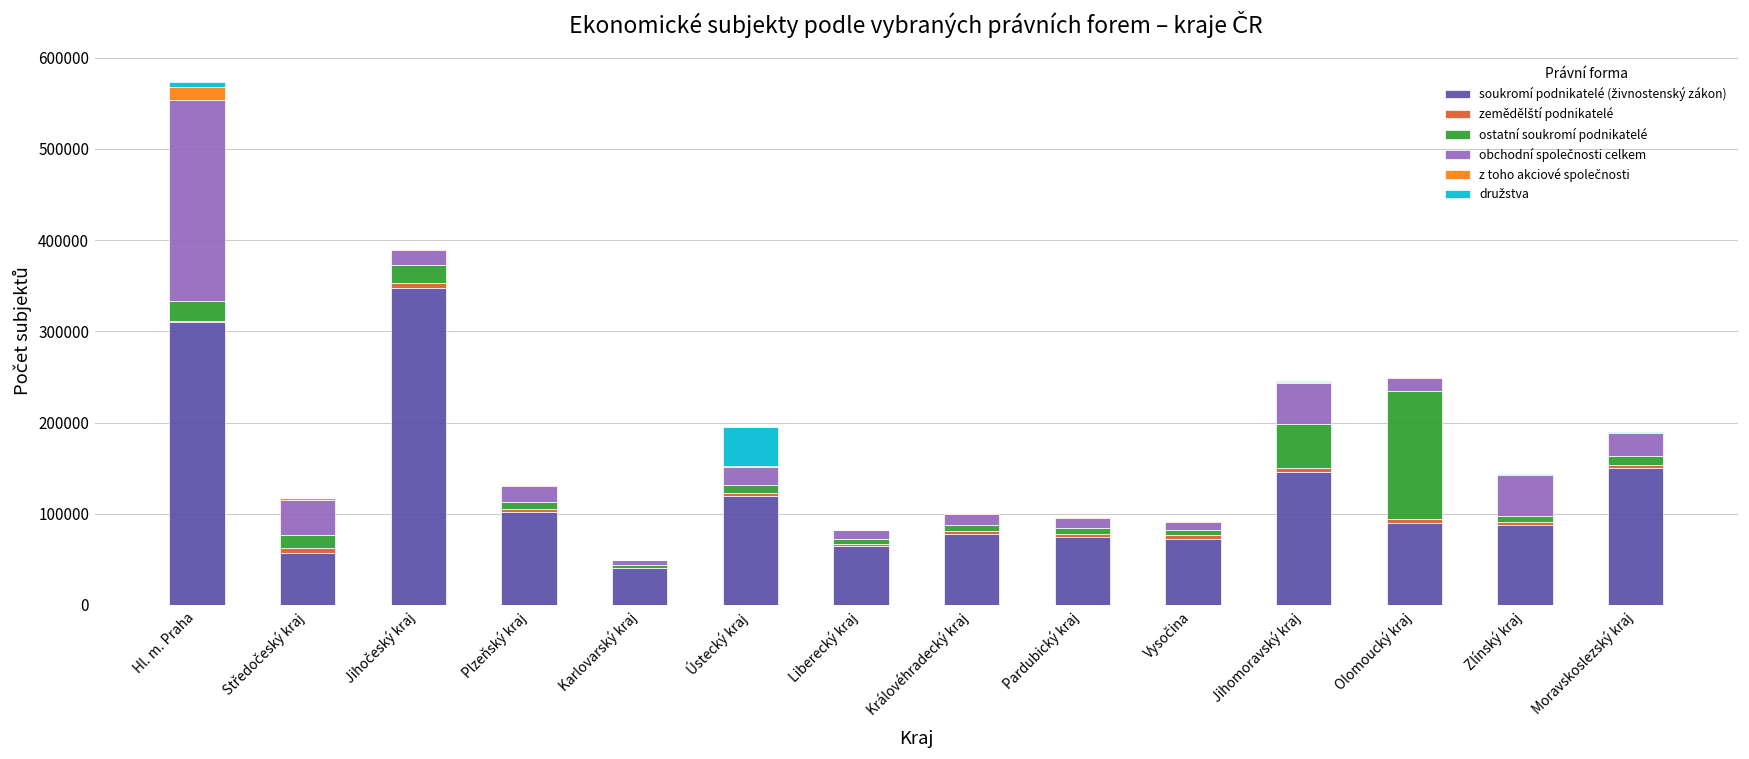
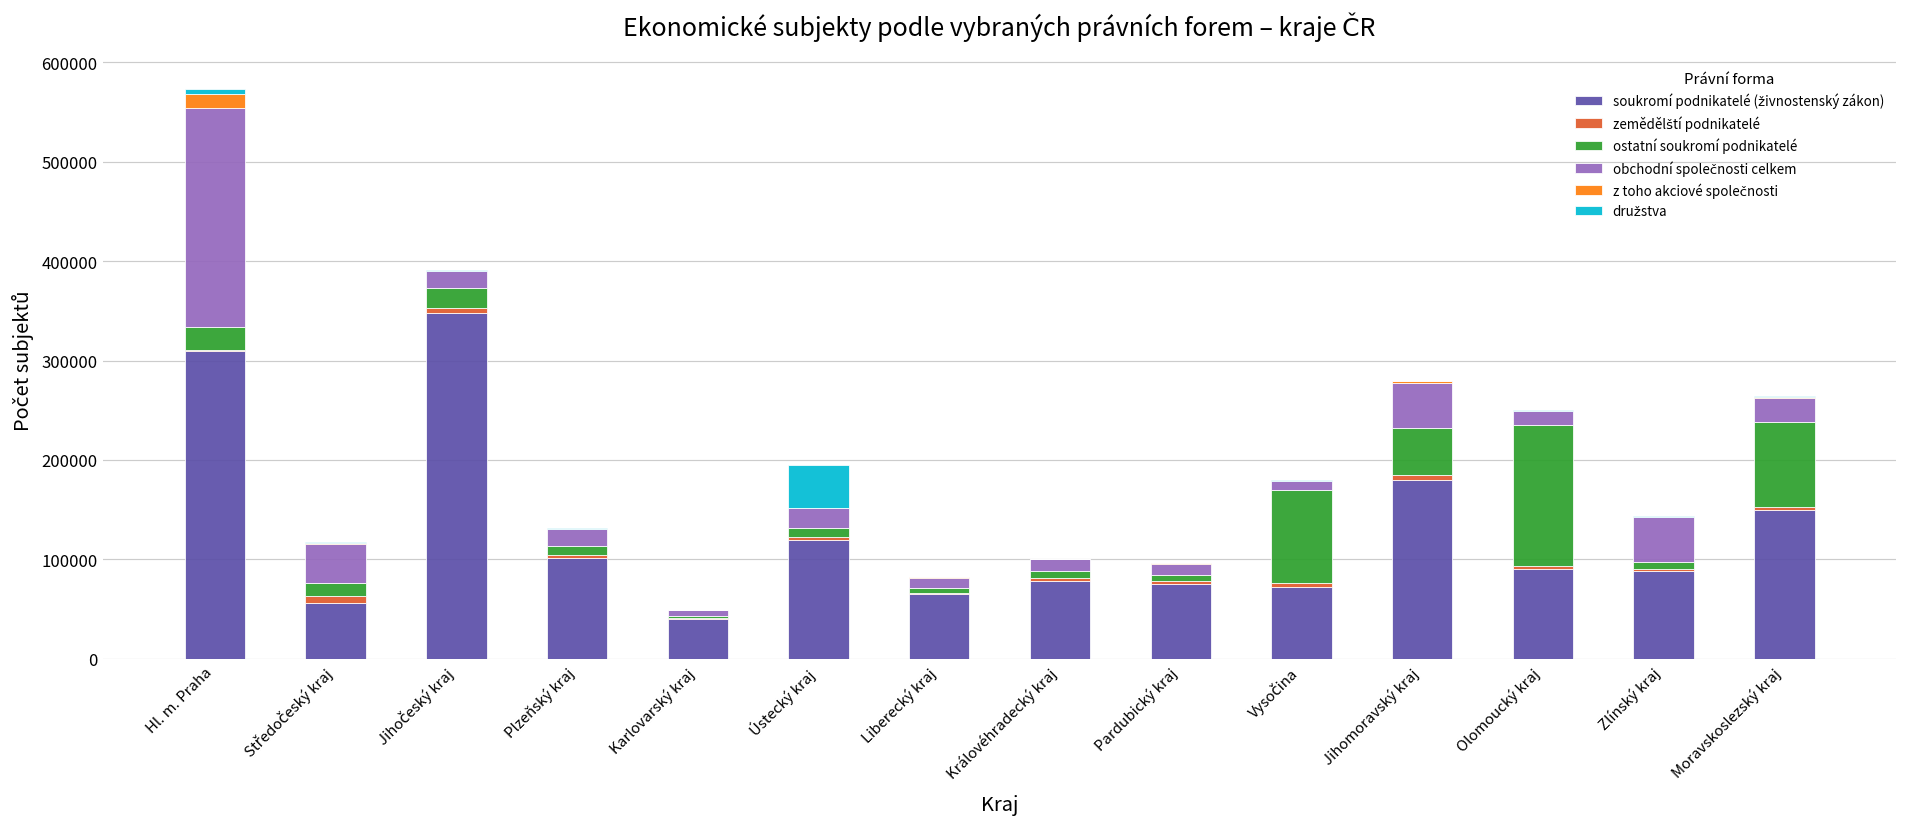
  {
    "soukromí podnikatelé (živnostenský zákon)": {
      "Hl. m. Praha": 310000,
      "Středočeský kraj": 60000,
      "Jihočeský kraj": 350000,
      "Plzeňský kraj": 100000,
      "Karlovarský kraj": 40000,
      "Ústecký kraj": 120000,
      "Liberecký kraj": 70000,
      "Královéhradecký kraj": 80000,
      "Pardubický kraj": 80000,
      "Vysočina": 70000,
-     "Jihomoravský kraj": 150000,
+     "Jihomoravský kraj": 180000,
      "Olomoucký kraj": 90000,
      "Zlínský kraj": 90000,
      "Moravskoslezský kraj": 150000
    },
    "ostatní soukromí podnikatelé": {
      "Hl. m. Praha": 20000,
      "Středočeský kraj": 10000,
      "Jihočeský kraj": 20000,
      "Plzeňský kraj": 10000,
      "Ústecký kraj": 10000,
      "Liberecký kraj": 10000,
      "Královéhradecký kraj": 10000,
      "Pardubický kraj": 10000,
-     "Vysočina": 10000,
+     "Vysočina": 90000,
      "Jihomoravský kraj": 50000,
      "Olomoucký kraj": 140000,
      "Zlínský kraj": 10000,
-     "Moravskoslezský kraj": 10000
+     "Moravskoslezský kraj": 80000
    },
    "obchodní společnosti celkem": {
      "Hl. m. Praha": 220000,
      "Středočeský kraj": 40000,
      "Jihočeský kraj": 20000,
      "Plzeňský kraj": 20000,
      "Karlovarský kraj": 10000,
      "Ústecký kraj": 20000,
      "Liberecký kraj": 10000,
      "Královéhradecký kraj": 10000,
      "Pardubický kraj": 10000,
      "Vysočina": 10000,
      "Jihomoravský kraj": 50000,
      "Olomoucký kraj": 10000,
      "Zlínský kraj": 40000,
      "Moravskoslezský kraj": 30000
    },
    "družstva": {
      "Hl. m. Praha": 10000,
      "Ústecký kraj": 40000
    }
  }
